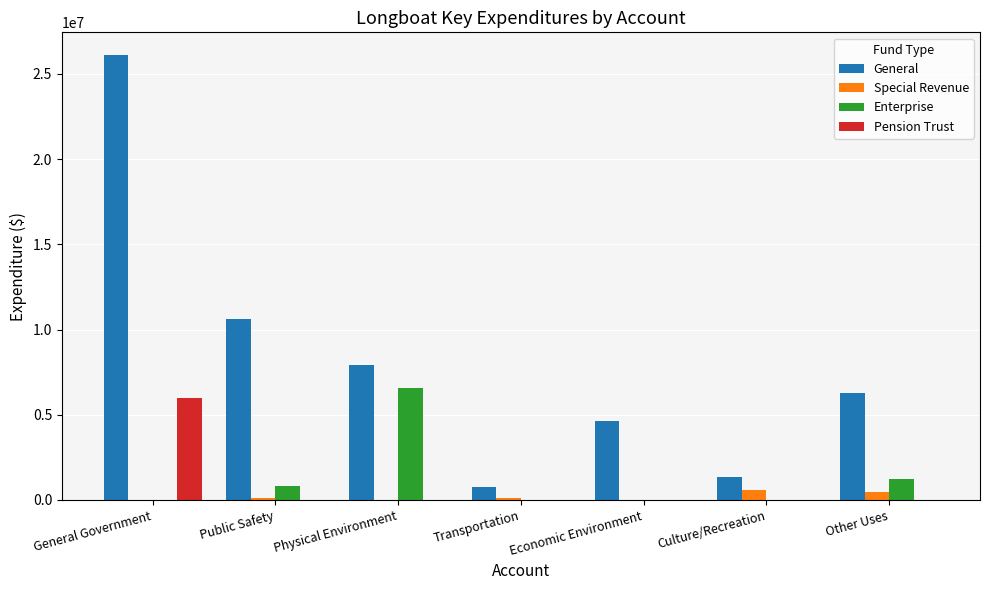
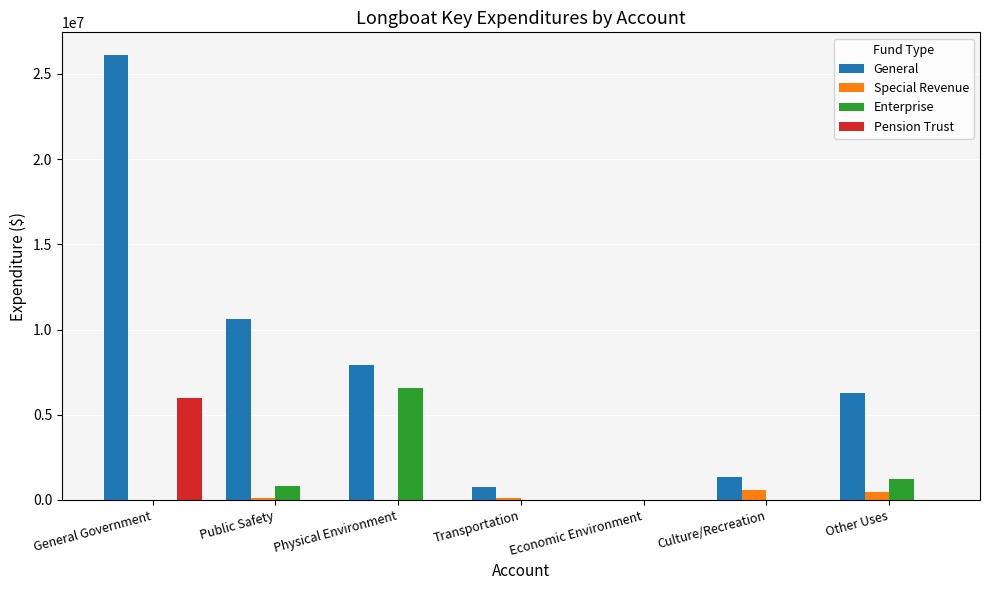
  {
    "General": {
      "General Government": 26100000,
      "Public Safety": 10600000,
      "Physical Environment": 7900000,
      "Transportation": 700000,
-     "Economic Environment": 4600000,
+     "Economic Environment": 0,
      "Culture/Recreation": 1300000,
      "Other Uses": 6300000
    },
    "Special Revenue": {
      "Physical Environment": 0,
      "Economic Environment": 0,
      "Culture/Recreation": 600000,
      "Other Uses": 500000
    },
    "Enterprise": {
      "Public Safety": 800000,
      "Physical Environment": 6600000,
      "Transportation": 0,
      "Economic Environment": 0,
      "Culture/Recreation": 0,
      "Other Uses": 1300000
    },
    "Pension Trust": {
      "General Government": 6000000,
      "Public Safety": 0,
      "Physical Environment": 0,
      "Transportation": 0,
      "Economic Environment": 0,
      "Culture/Recreation": 0,
      "Other Uses": 0
    }
  }
